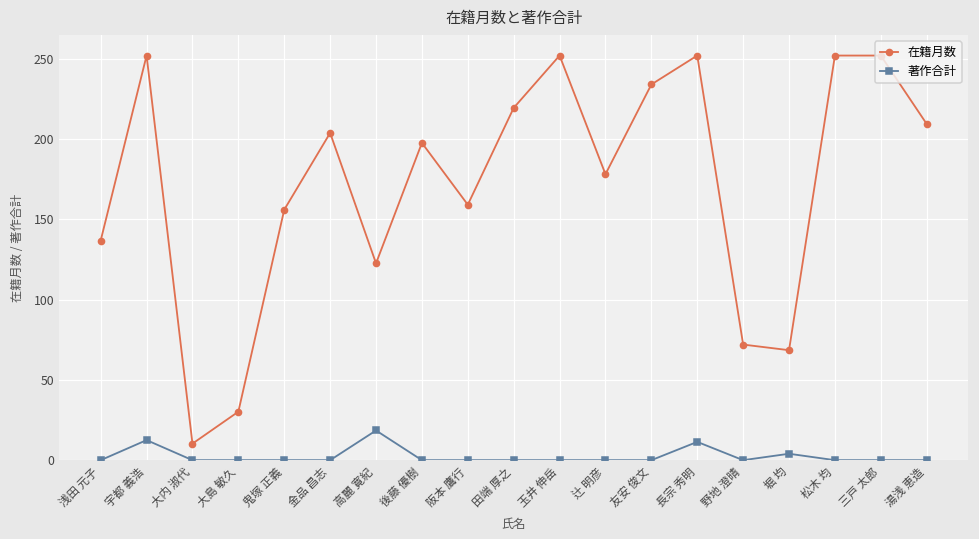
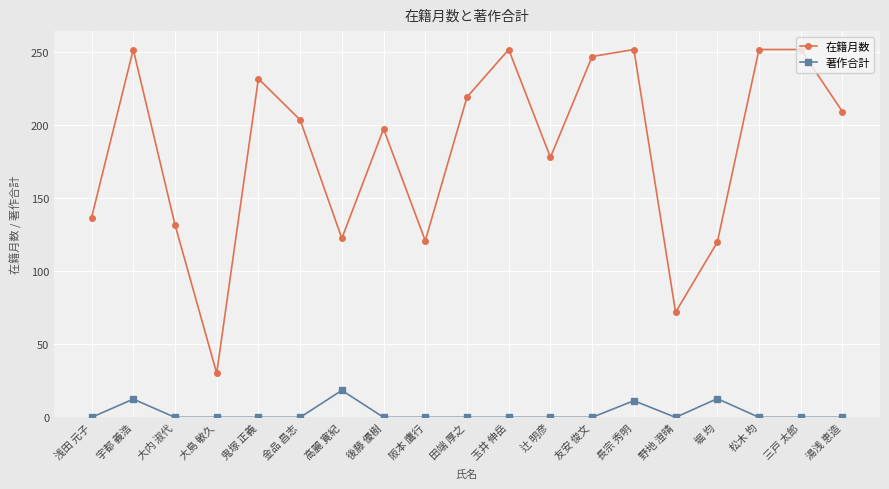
  {
    "在籍月数": {
      "浅田 元子": 137,
      "宇都 義浩": 252,
-     "大内 淑代": 10,
+     "大内 淑代": 132,
      "大島 敏久": 30,
-     "鬼塚 正義": 156,
+     "鬼塚 正義": 232,
      "金品 昌志": 204,
      "高麗 寛紀": 123,
      "後藤 優樹": 198,
-     "阪本 鷹行": 159,
+     "阪本 鷹行": 121,
      "田端 厚之": 219,
      "玉井 伸岳": 252,
      "辻 明彦": 178,
-     "友安 俊文": 234,
+     "友安 俊文": 247,
      "長宗 秀明": 252,
      "野地 澄晴": 72,
-     "堀 均": 69,
+     "堀 均": 120,
      "松木 均": 252,
      "湯浅 恵造": 209
    },
    "著作合計": {
      "浅田 元子": 0,
      "宇都 義浩": 13,
      "大内 淑代": 0,
      "大島 敏久": 0,
      "鬼塚 正義": 0,
      "金品 昌志": 0,
      "高麗 寛紀": 19,
      "後藤 優樹": 0,
      "阪本 鷹行": 0,
      "田端 厚之": 0,
      "玉井 伸岳": 0,
      "辻 明彦": 0,
      "友安 俊文": 0,
      "長宗 秀明": 11,
      "野地 澄晴": 0,
-     "堀 均": 4,
+     "堀 均": 13,
      "松木 均": 0,
      "三戸 太郎": 0,
      "湯浅 恵造": 0
    }
  }
